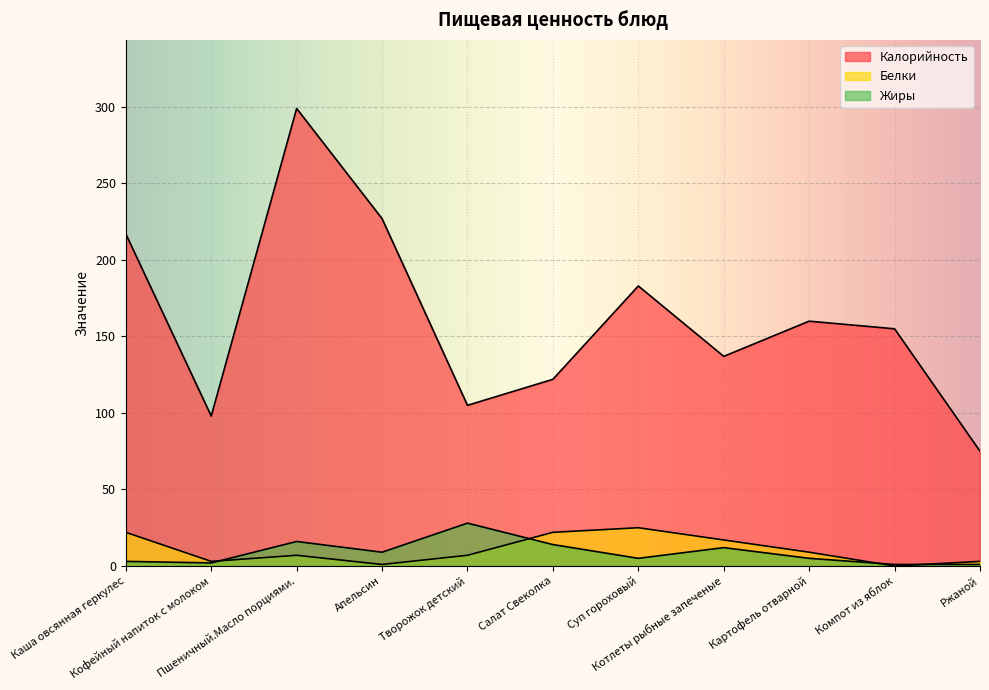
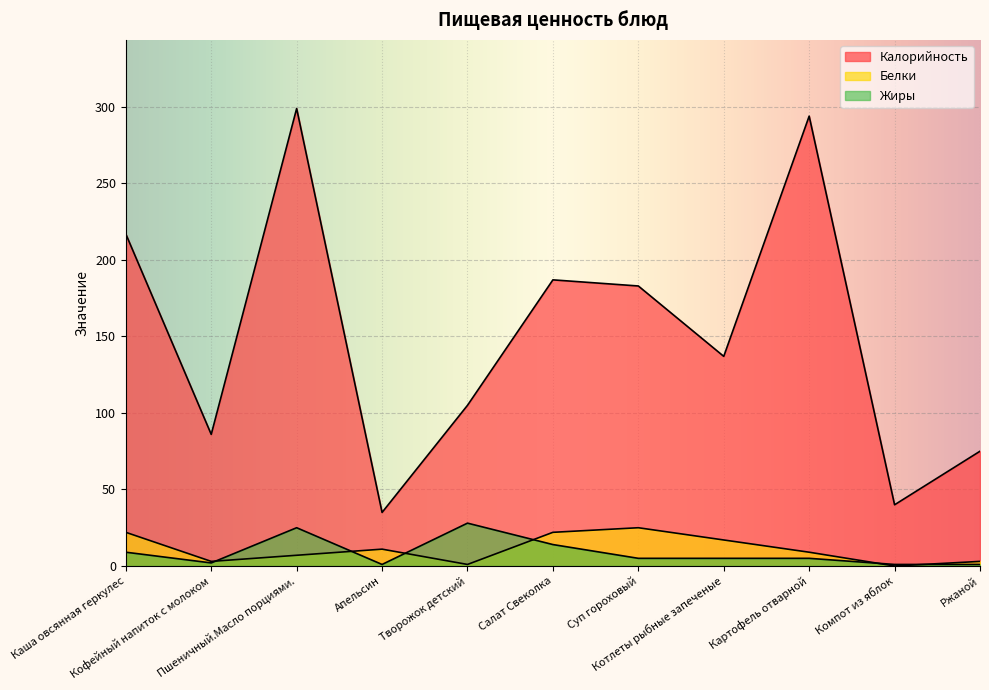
  {
    "Калорийность": {
      "Каша овсянная геркулес": 217,
-     "Кофейный напиток с молоком": 98,
+     "Кофейный напиток с молоком": 86,
      "Пшеничный.Масло порциями.": 299,
-     "Апельсин": 227,
+     "Апельсин": 35,
      "Творожок детский": 105,
-     "Салат Свеколка": 122,
+     "Салат Свеколка": 187,
      "Суп гороховый": 183,
      "Котлеты рыбные запеченые": 137,
-     "Картофель отварной": 160,
-     "Компот из яблок": 155,
+     "Картофель отварной": 294,
+     "Компот из яблок": 40,
      "Ржаной": 75
    },
    "Белки": {
      "Каша овсянная геркулес": 22,
      "Пшеничный.Масло порциями.": 7,
-     "Апельсин": 1,
-     "Творожок детский": 7,
+     "Апельсин": 11,
+     "Творожок детский": 1,
      "Салат Свеколка": 22,
      "Суп гороховый": 25,
      "Котлеты рыбные запеченые": 17,
      "Картофель отварной": 9,
      "Ржаной": 3
    },
    "Жиры": {
-     "Каша овсянная геркулес": 3,
-     "Пшеничный.Масло порциями.": 16,
-     "Апельсин": 9,
+     "Каша овсянная геркулес": 9,
+     "Пшеничный.Масло порциями.": 25,
+     "Апельсин": 1,
      "Творожок детский": 28,
      "Салат Свеколка": 14,
      "Суп гороховый": 5,
-     "Котлеты рыбные запеченые": 12,
+     "Котлеты рыбные запеченые": 5,
      "Картофель отварной": 5,
      "Ржаной": 1
    }
  }
